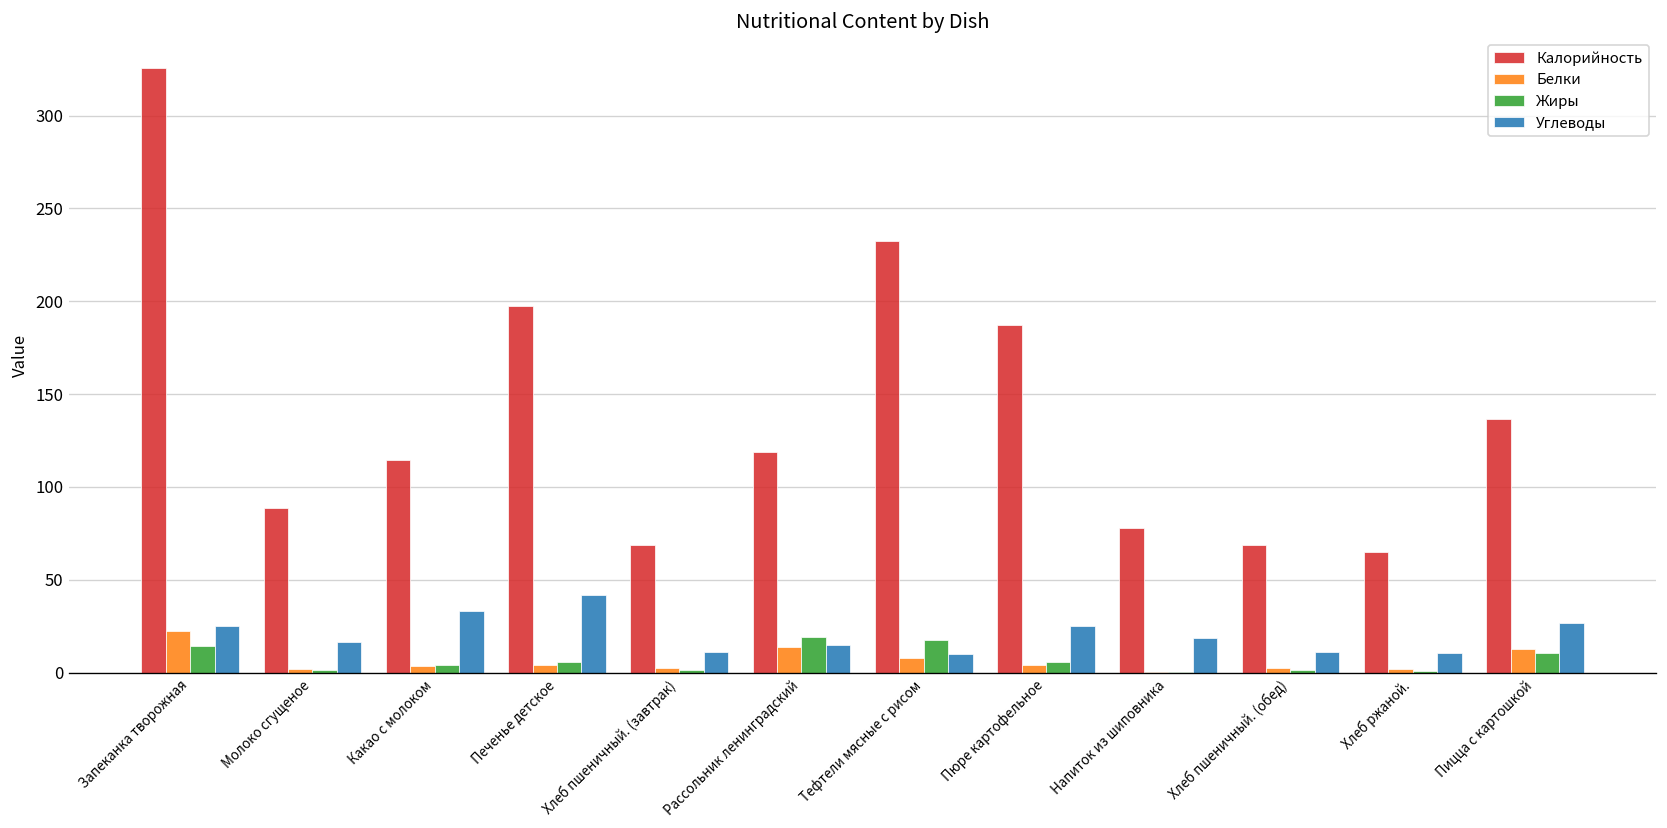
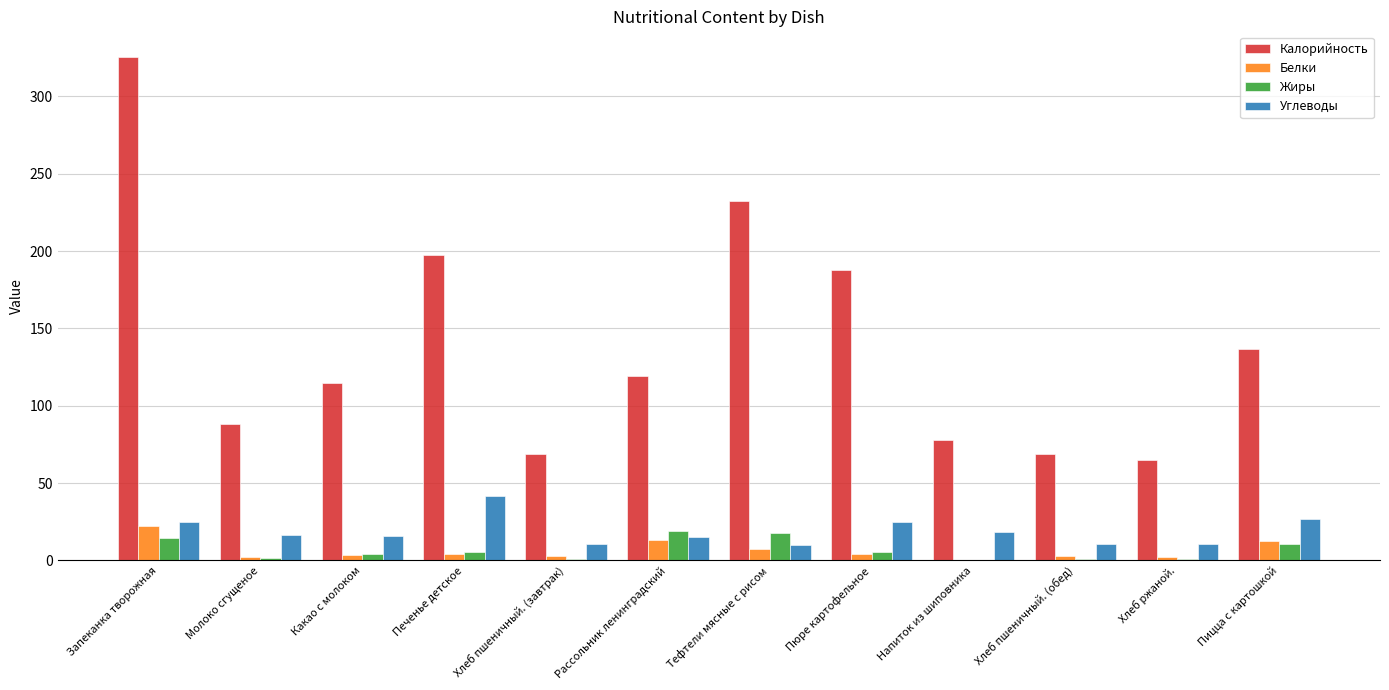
  {
    "Калорийность": {
      "Запеканка творожная": 326,
      "Молоко сгущеное": 89,
      "Какао с молоком": 114,
      "Печенье детское": 197,
      "Хлеб пшеничный. (завтрак)": 69,
      "Рассольник ленинградский": 119,
      "Тефтели мясные с рисом": 232,
      "Пюре картофельное": 187,
      "Напиток из шиповника": 78,
      "Хлеб пшеничный. (обед)": 69,
      "Хлеб ржаной.": 65,
      "Пицца с картошкой": 136
    },
    "Белки": {
      "Запеканка творожная": 22,
      "Молоко сгущеное": 2,
      "Какао с молоком": 4,
      "Печенье детское": 4,
      "Хлеб пшеничный. (завтрак)": 3,
      "Рассольник ленинградский": 14,
      "Тефтели мясные с рисом": 8,
      "Пюре картофельное": 4,
      "Хлеб пшеничный. (обед)": 3,
      "Хлеб ржаной.": 2,
      "Пицца с картошкой": 13
    },
    "Жиры": {
      "Запеканка творожная": 15,
      "Какао с молоком": 4,
      "Печенье детское": 5,
      "Рассольник ленинградский": 19,
      "Тефтели мясные с рисом": 18,
      "Пюре картофельное": 6,
      "Пицца с картошкой": 11
    },
    "Углеводы": {
      "Запеканка творожная": 25,
      "Молоко сгущеное": 17,
-     "Какао с молоком": 33,
+     "Какао с молоком": 16,
      "Печенье детское": 42,
      "Хлеб пшеничный. (завтрак)": 11,
      "Рассольник ленинградский": 15,
      "Тефтели мясные с рисом": 10,
      "Пюре картофельное": 25,
      "Напиток из шиповника": 18,
      "Хлеб пшеничный. (обед)": 11,
      "Хлеб ржаной.": 11,
      "Пицца с картошкой": 27
    }
  }
